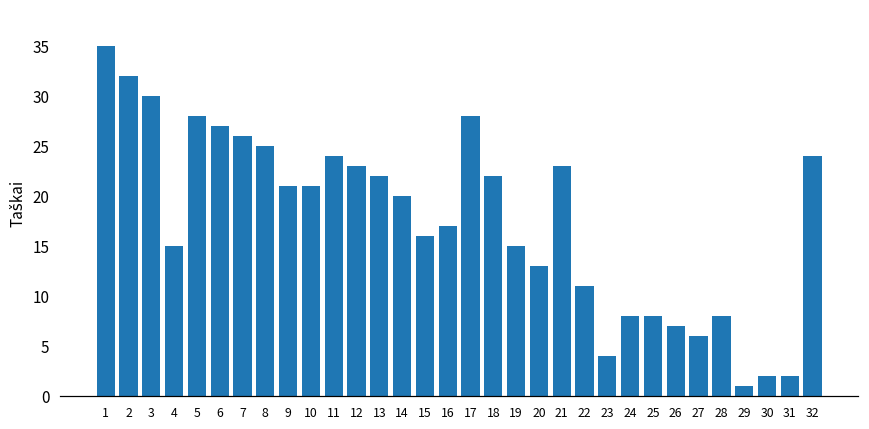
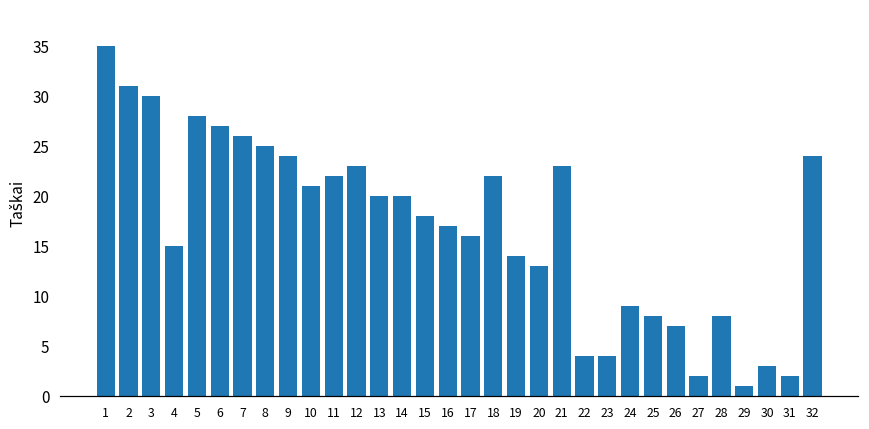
  {
    "1": 35,
-   "2": 32,
+   "2": 31,
    "3": 30,
    "4": 15,
    "5": 28,
    "6": 27,
    "7": 26,
    "8": 25,
-   "9": 21,
+   "9": 24,
    "10": 21,
-   "11": 24,
+   "11": 22,
    "12": 23,
-   "13": 22,
+   "13": 20,
    "14": 20,
-   "15": 16,
+   "15": 18,
    "16": 17,
-   "17": 28,
+   "17": 16,
    "18": 22,
-   "19": 15,
+   "19": 14,
    "20": 13,
    "21": 23,
-   "22": 11,
+   "22": 4,
    "23": 4,
-   "24": 8,
+   "24": 9,
    "25": 8,
    "26": 7,
-   "27": 6,
+   "27": 2,
    "28": 8,
    "29": 1,
-   "30": 2,
+   "30": 3,
    "31": 2,
    "32": 24
  }
